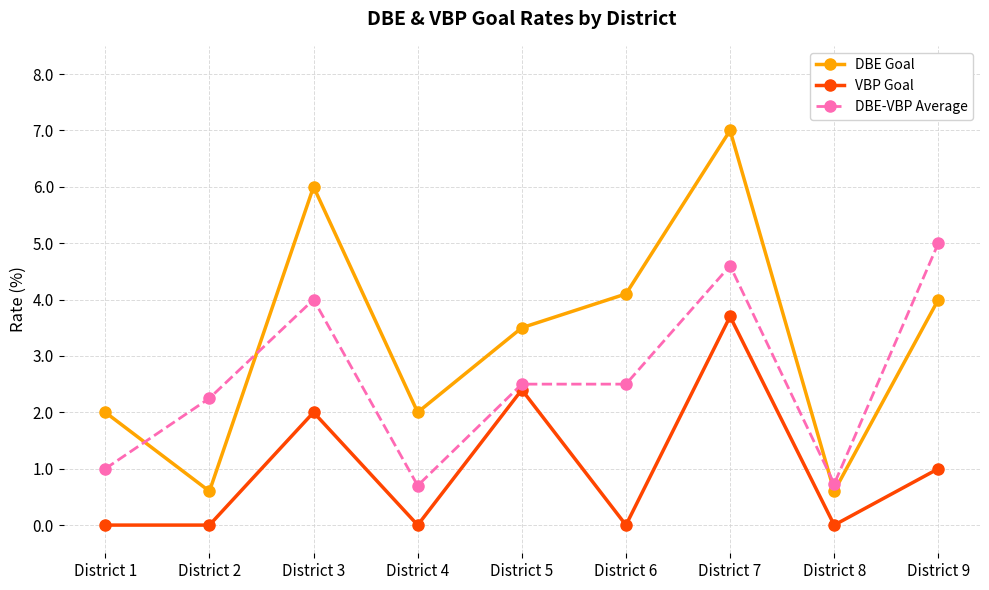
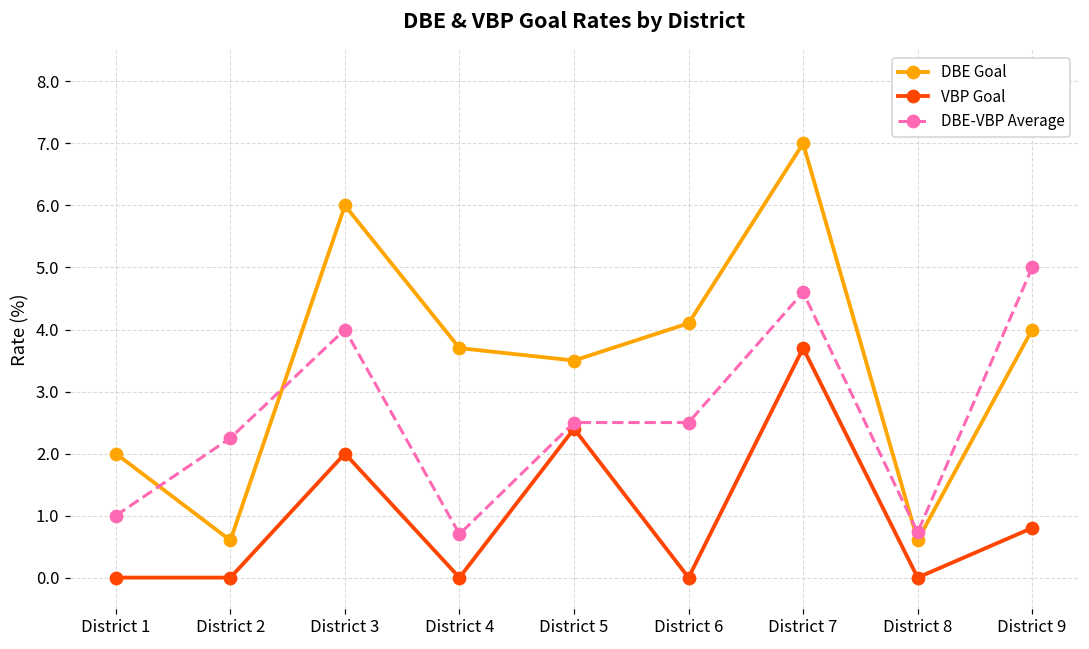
  {
    "DBE Goal": {
      "District 1": 2.0,
      "District 2": 0.6,
      "District 3": 6.0,
-     "District 4": 2.0,
+     "District 4": 3.7,
      "District 5": 3.5,
      "District 6": 4.1,
      "District 7": 7.0,
      "District 8": 0.6,
      "District 9": 4.0
    },
    "VBP Goal": {
      "District 1": 0.0,
      "District 2": 0.0,
      "District 3": 2.0,
      "District 4": 0.0,
      "District 5": 2.4,
      "District 6": 0.0,
      "District 7": 3.7,
      "District 8": 0.0,
-     "District 9": 1.0
+     "District 9": 0.8
    },
    "DBE-VBP Average": {
      "District 1": 1.0,
      "District 2": 2.3,
      "District 3": 4.0,
      "District 4": 0.7,
      "District 5": 2.5,
      "District 6": 2.5,
      "District 7": 4.6,
      "District 8": 0.7,
      "District 9": 5.0
    }
  }
